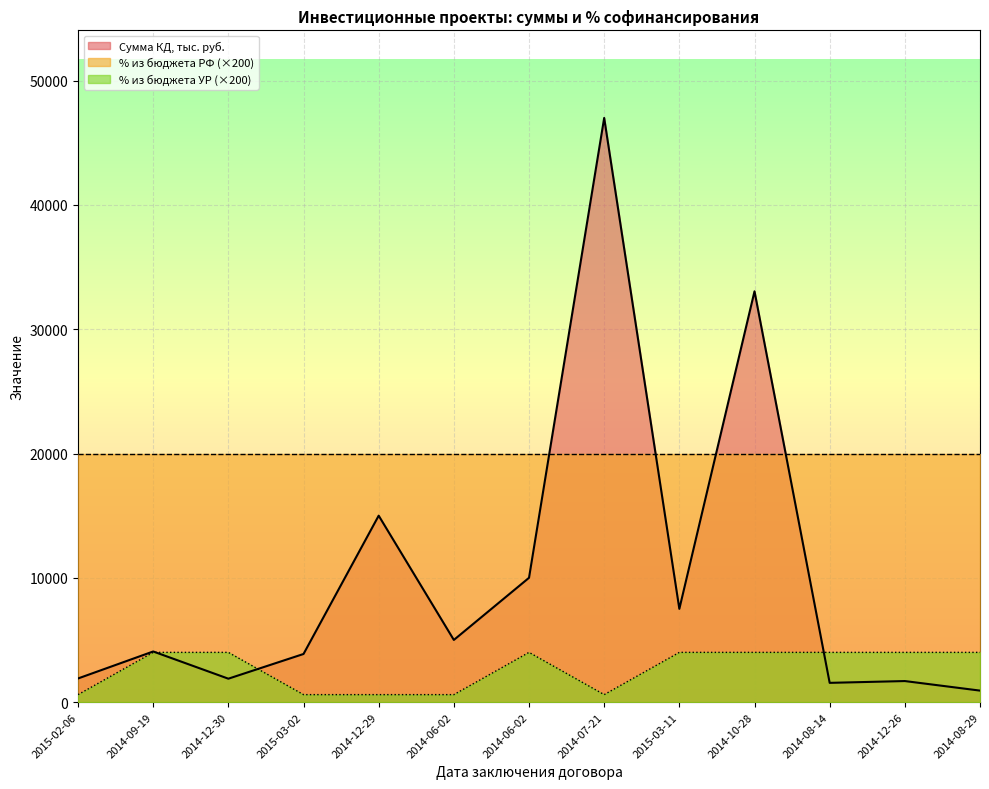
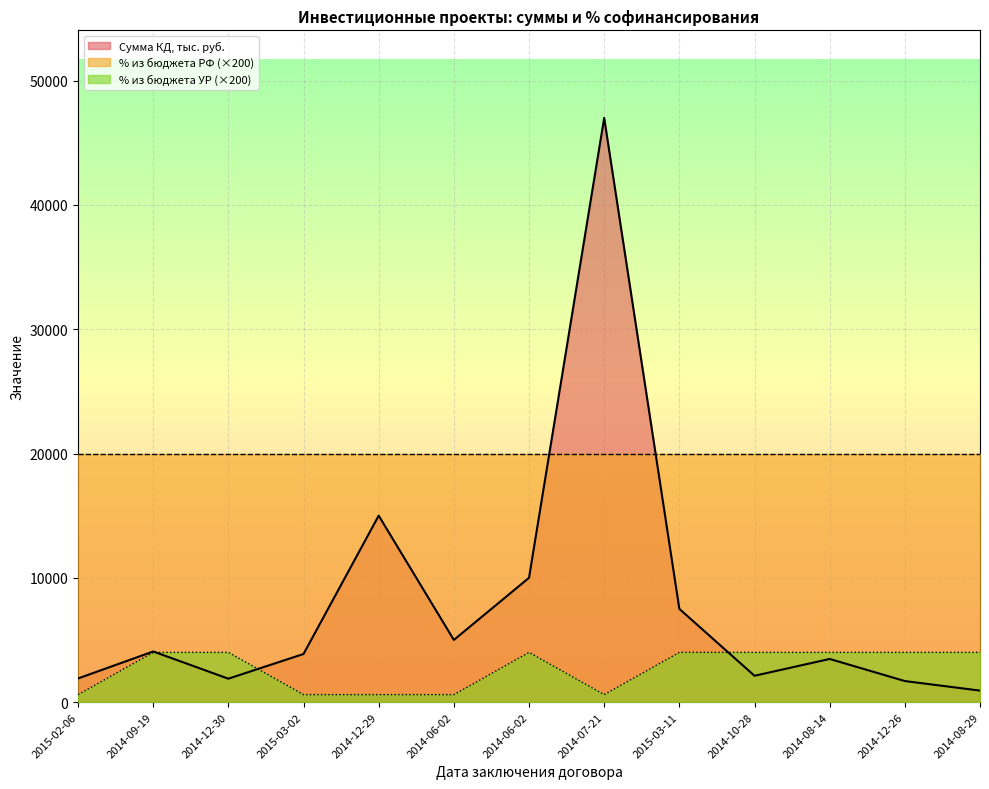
  {
    "Сумма КД, тыс. руб.": {
      "2015-02-06": 1900,
      "2014-12-30": 1900,
      "2015-03-02": 3900,
      "2014-12-29": 15000,
      "2014-07-21": 47000,
      "2015-03-11": 7500,
-     "2014-10-28": 33100,
-     "2014-08-14": 1500,
+     "2014-10-28": 2100,
+     "2014-08-14": 3500,
      "2014-12-26": 1700,
      "2014-08-29": 900
    },
    "% из бюджета РФ (×200)": {
      "2015-02-06": 20000,
      "2014-09-19": 20000,
      "2014-12-30": 20000,
      "2015-03-02": 20000,
      "2014-12-29": 20000,
      "2014-07-21": 20000,
      "2015-03-11": 20000,
      "2014-10-28": 20000,
      "2014-08-14": 20000,
      "2014-12-26": 20000,
      "2014-08-29": 20000
    },
    "% из бюджета УР (×200)": {
      "2015-02-06": 600,
      "2014-12-30": 4000,
      "2015-03-02": 600,
      "2014-12-29": 600,
      "2014-07-21": 600,
      "2015-03-11": 4000,
      "2014-10-28": 4000,
      "2014-08-14": 4000,
      "2014-12-26": 4000,
      "2014-08-29": 4000
    }
  }
